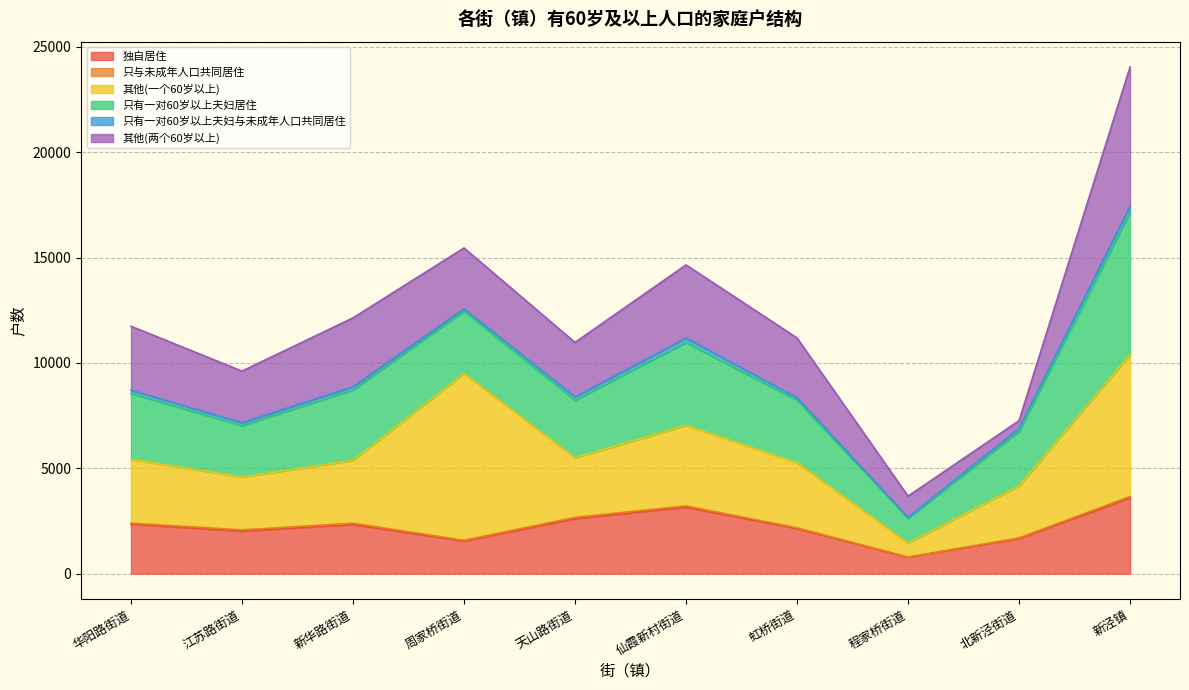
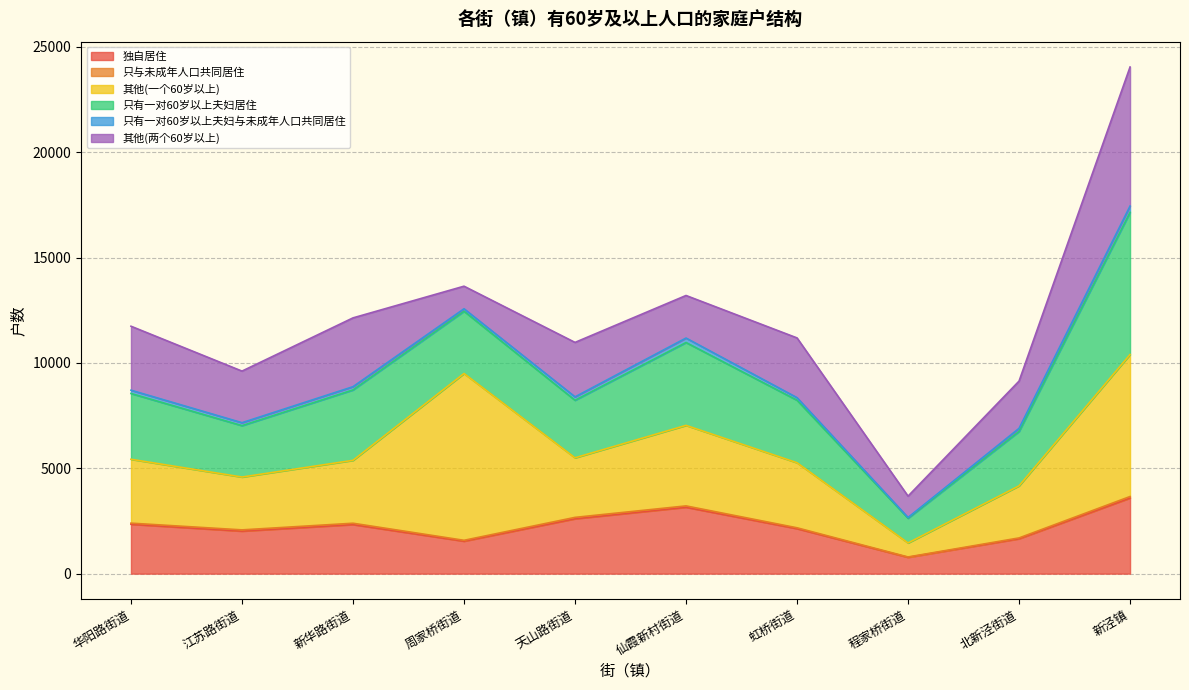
  {
    "其他(一个60岁以上)": {
      "华阳路街道": 3000,
      "江苏路街道": 2500,
      "新华路街道": 3000,
      "周家桥街道": 7900,
      "天山路街道": 2800,
      "仙霞新村街道": 3800,
      "虹桥街道": 3100,
      "程家桥街道": 700,
      "北新泾街道": 2500,
      "新泾镇": 6700
    },
    "只有一对60岁以上夫妇居住": {
      "华阳路街道": 3100,
      "江苏路街道": 2400,
      "新华路街道": 3300,
      "天山路街道": 2700,
      "仙霞新村街道": 3900,
      "北新泾街道": 2600,
      "新泾镇": 6700
    },
    "只有一对60岁以上夫妇与未成年人口共同居住": {
      "华阳路街道": 200,
      "江苏路街道": 100,
      "新华路街道": 200,
      "天山路街道": 200,
      "仙霞新村街道": 200,
      "北新泾街道": 100,
      "新泾镇": 300
    },
    "其他(两个60岁以上)": {
      "华阳路街道": 3000,
      "江苏路街道": 2500,
      "新华路街道": 3300,
-     "周家桥街道": 2900,
+     "周家桥街道": 1100,
      "天山路街道": 2600,
-     "仙霞新村街道": 3500,
+     "仙霞新村街道": 2000,
      "虹桥街道": 2800,
      "程家桥街道": 1000,
-     "北新泾街道": 400,
+     "北新泾街道": 2200,
      "新泾镇": 6600
    }
  }
